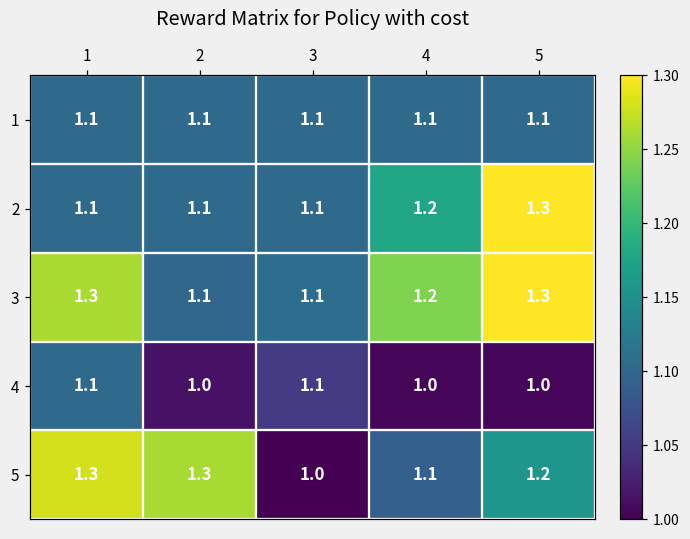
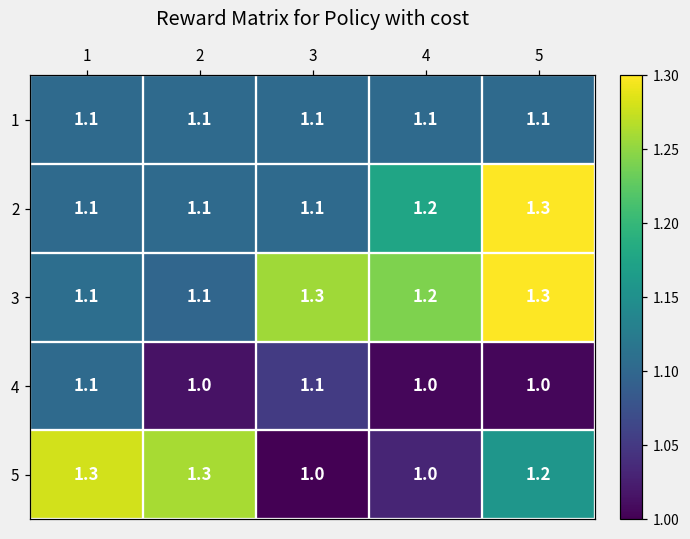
  {
    "1": {
      "1": 1.1,
      "2": 1.1,
      "3": 1.1,
      "4": 1.1,
      "5": 1.1
    },
    "2": {
      "1": 1.1,
      "2": 1.1,
      "3": 1.1,
      "4": 1.2,
      "5": 1.3
    },
    "3": {
-     "1": 1.3,
+     "1": 1.1,
      "2": 1.1,
-     "3": 1.1,
+     "3": 1.3,
      "4": 1.2,
      "5": 1.3
    },
    "4": {
      "1": 1.1,
      "2": 1.0,
      "3": 1.1,
      "4": 1.0,
      "5": 1.0
    },
    "5": {
      "1": 1.3,
      "2": 1.3,
      "3": 1.0,
-     "4": 1.1,
+     "4": 1.0,
      "5": 1.2
    }
  }
